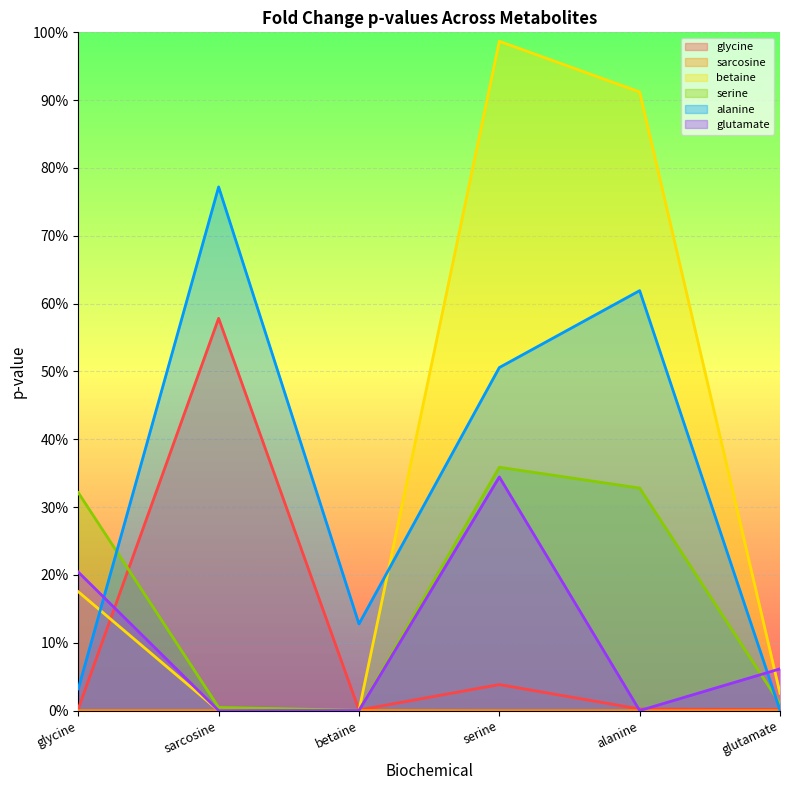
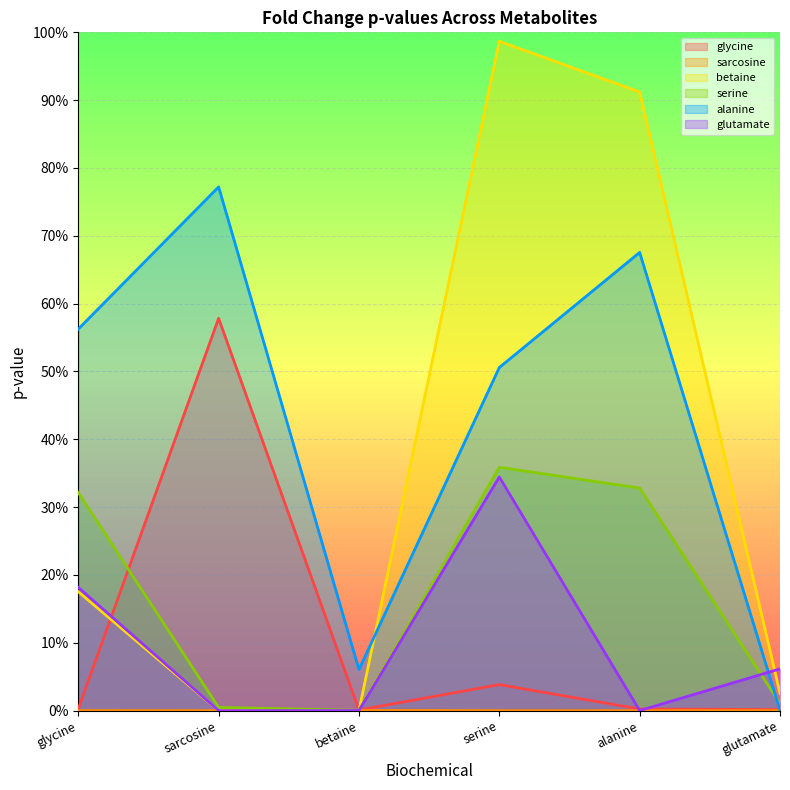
  {
    "serine": {
      "glycine": "32%",
      "sarcosine": "0%",
      "serine": "36%",
      "alanine": "33%",
      "glutamate": "1%"
    },
    "alanine": {
-     "glycine": "3%",
+     "glycine": "56%",
      "sarcosine": "77%",
-     "betaine": "13%",
+     "betaine": "6%",
      "serine": "51%",
-     "alanine": "62%"
+     "alanine": "68%"
    },
    "glutamate": {
-     "glycine": "20%",
+     "glycine": "18%",
      "serine": "34%",
      "glutamate": "6%"
    }
  }
